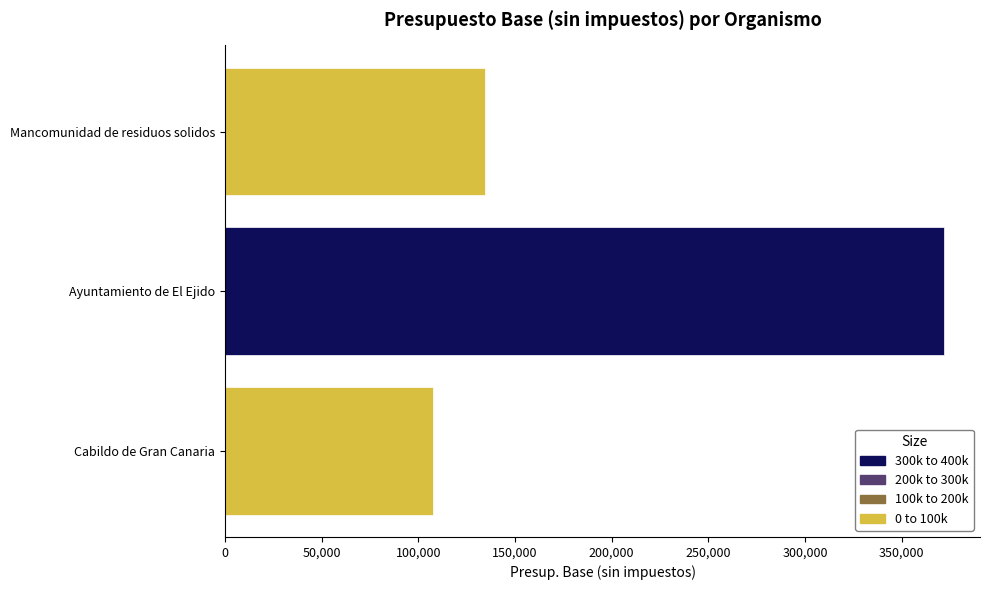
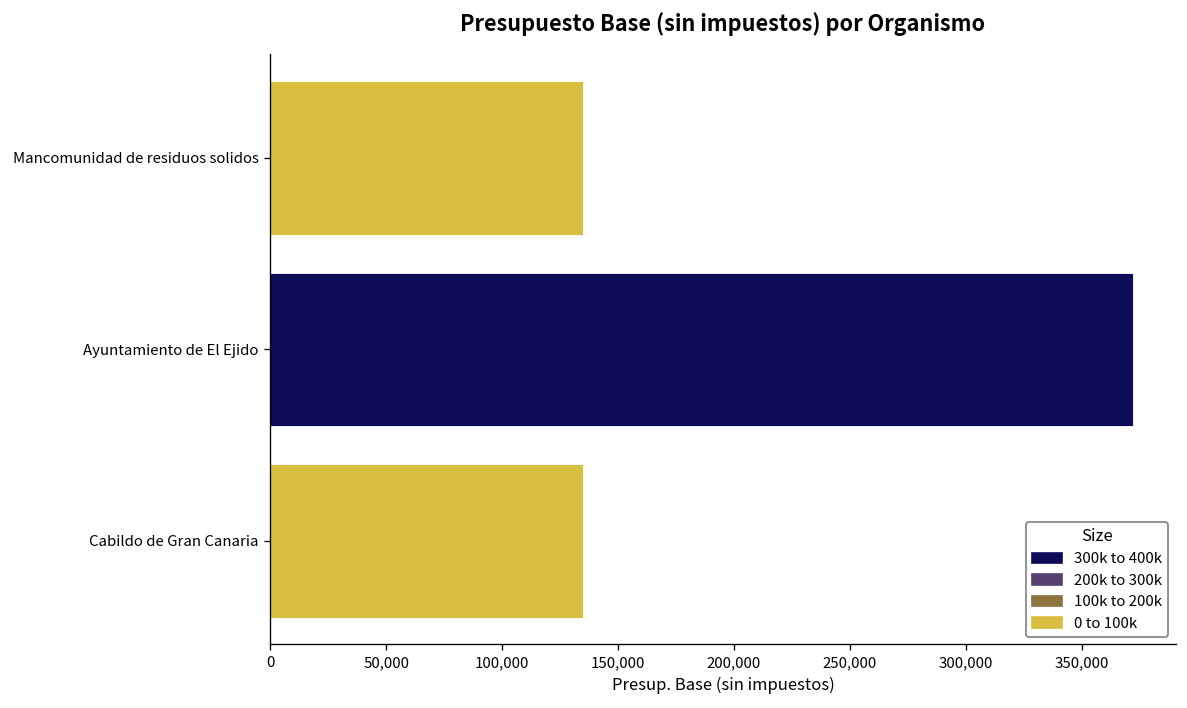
  {
    "Mancomunidad de residuos solidos": "135,000",
    "Ayuntamiento de El Ejido": "372,000",
-   "Cabildo de Gran Canaria": "107,000"
+   "Cabildo de Gran Canaria": "135,000"
  }
